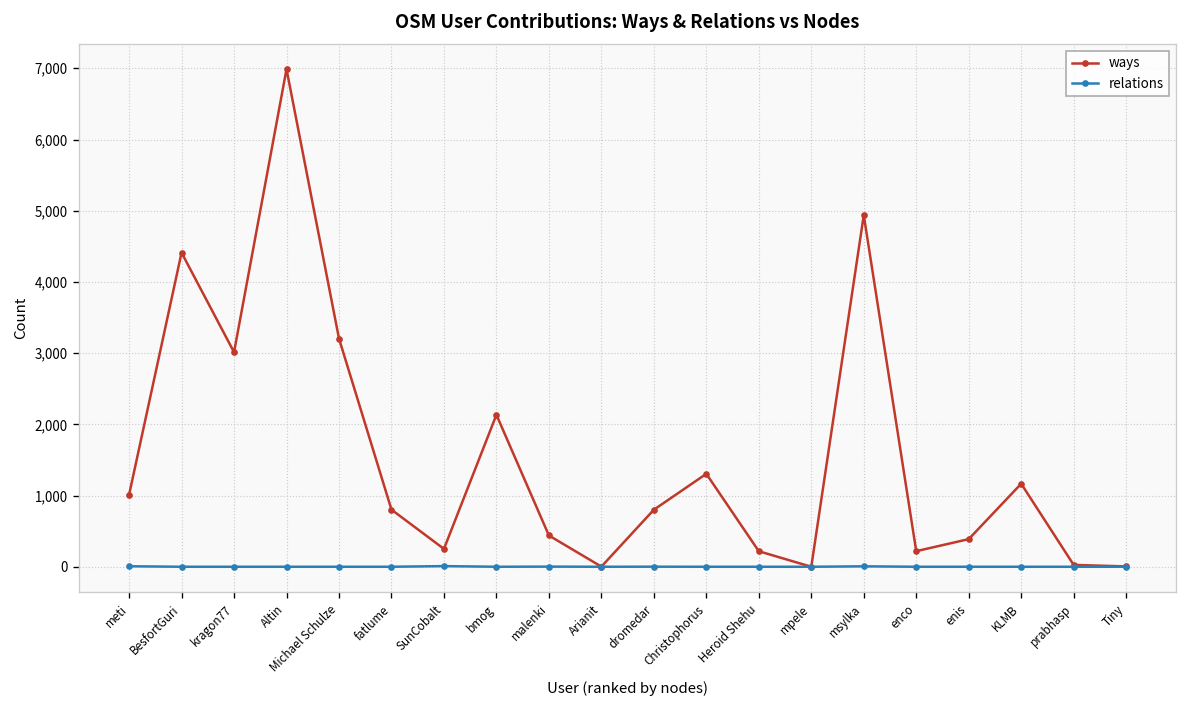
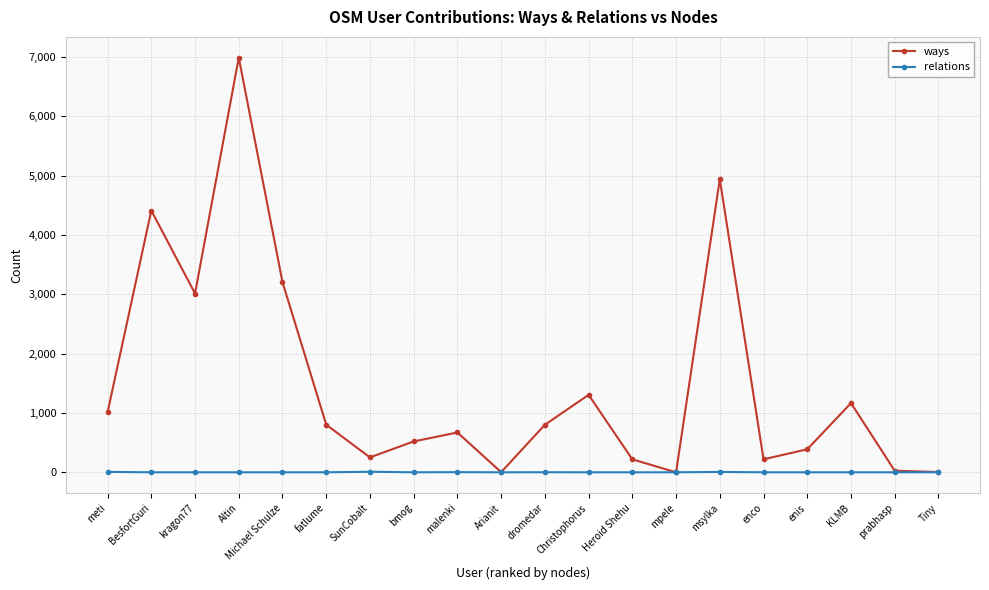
  {
    "ways": {
      "meti": "1,000",
      "BesfortGuri": "4,400",
      "kragon77": "3,000",
      "Altin": "7,000",
      "Michael Schulze": "3,200",
      "fatlume": "800",
      "SunCobalt": "300",
-     "bmog": "2,100",
-     "malenki": "400",
+     "bmog": "500",
+     "malenki": "700",
      "dromedar": "800",
      "Christophorus": "1,300",
      "Heroid Shehu": "200",
      "msylka": "4,900",
      "enco": "200",
      "enis": "400",
      "KLMB": "1,200"
    },
    "relations": {
      "meti": "0",
      "BesfortGuri": "0",
      "kragon77": "0",
      "Altin": "0",
      "Michael Schulze": "0",
      "fatlume": "0",
      "SunCobalt": "0",
      "bmog": "0",
      "malenki": "0",
      "dromedar": "0",
      "Christophorus": "0",
      "Heroid Shehu": "0",
      "msylka": "0",
      "enco": "0",
      "enis": "0",
      "KLMB": "0"
    }
  }
